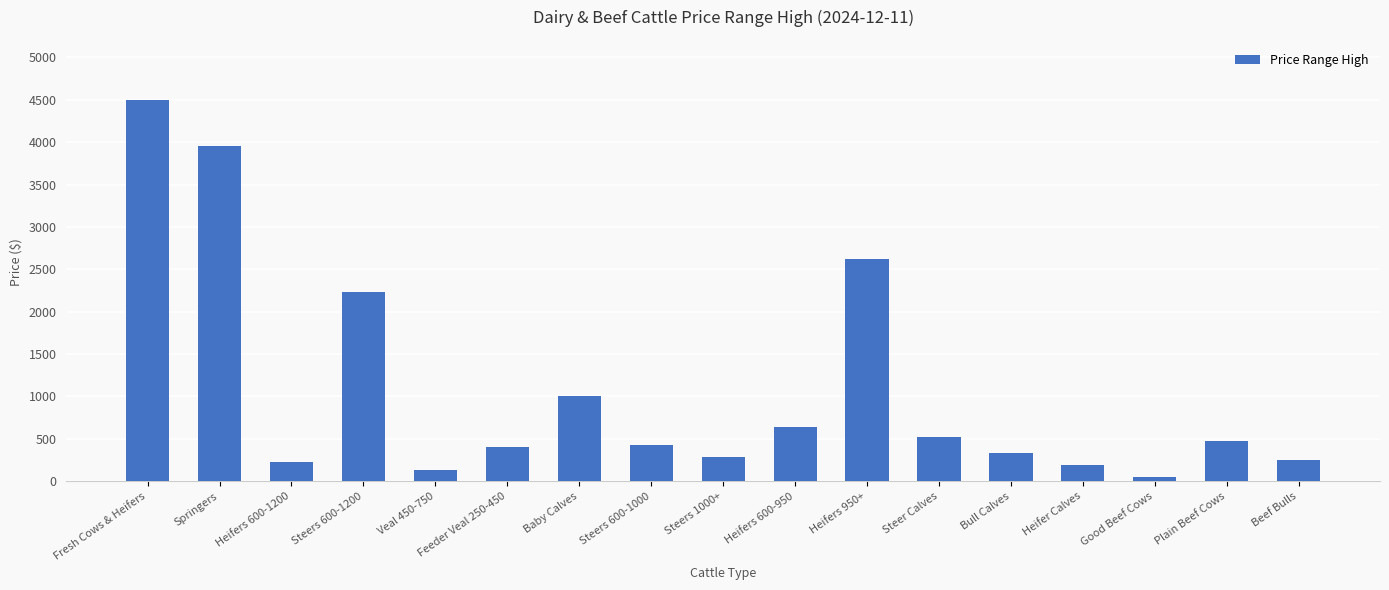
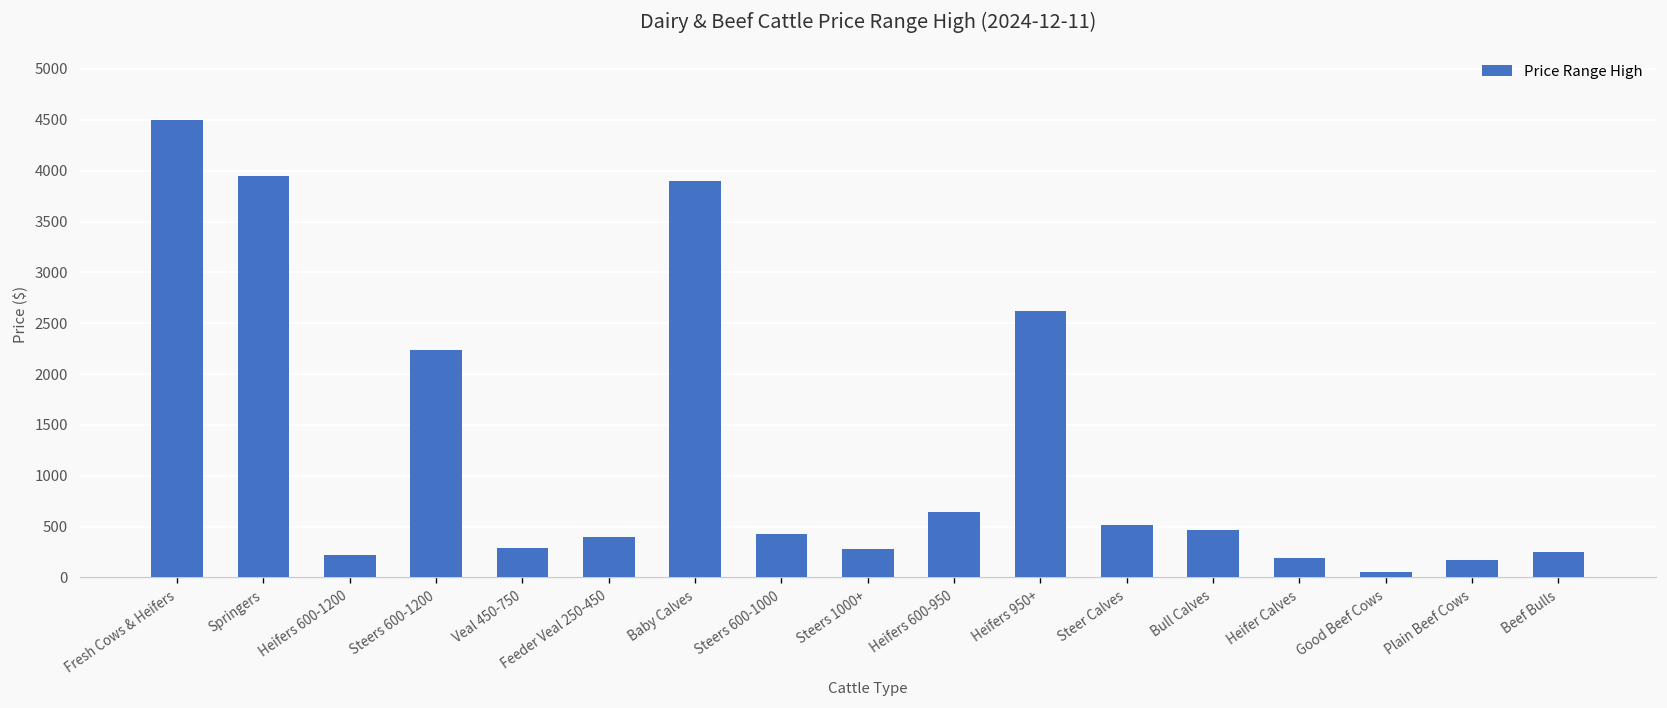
  {
    "Fresh Cows & Heifers": 4500,
    "Springers": 4000,
    "Heifers 600-1200": 200,
    "Steers 600-1200": 2200,
-   "Veal 450-750": 100,
+   "Veal 450-750": 300,
    "Feeder Veal 250-450": 400,
-   "Baby Calves": 1000,
+   "Baby Calves": 3900,
    "Steers 600-1000": 400,
    "Steers 1000+": 300,
    "Heifers 600-950": 600,
    "Heifers 950+": 2600,
    "Steer Calves": 500,
-   "Bull Calves": 300,
+   "Bull Calves": 500,
    "Heifer Calves": 200,
    "Good Beef Cows": 0,
-   "Plain Beef Cows": 500,
+   "Plain Beef Cows": 200,
    "Beef Bulls": 300
  }
